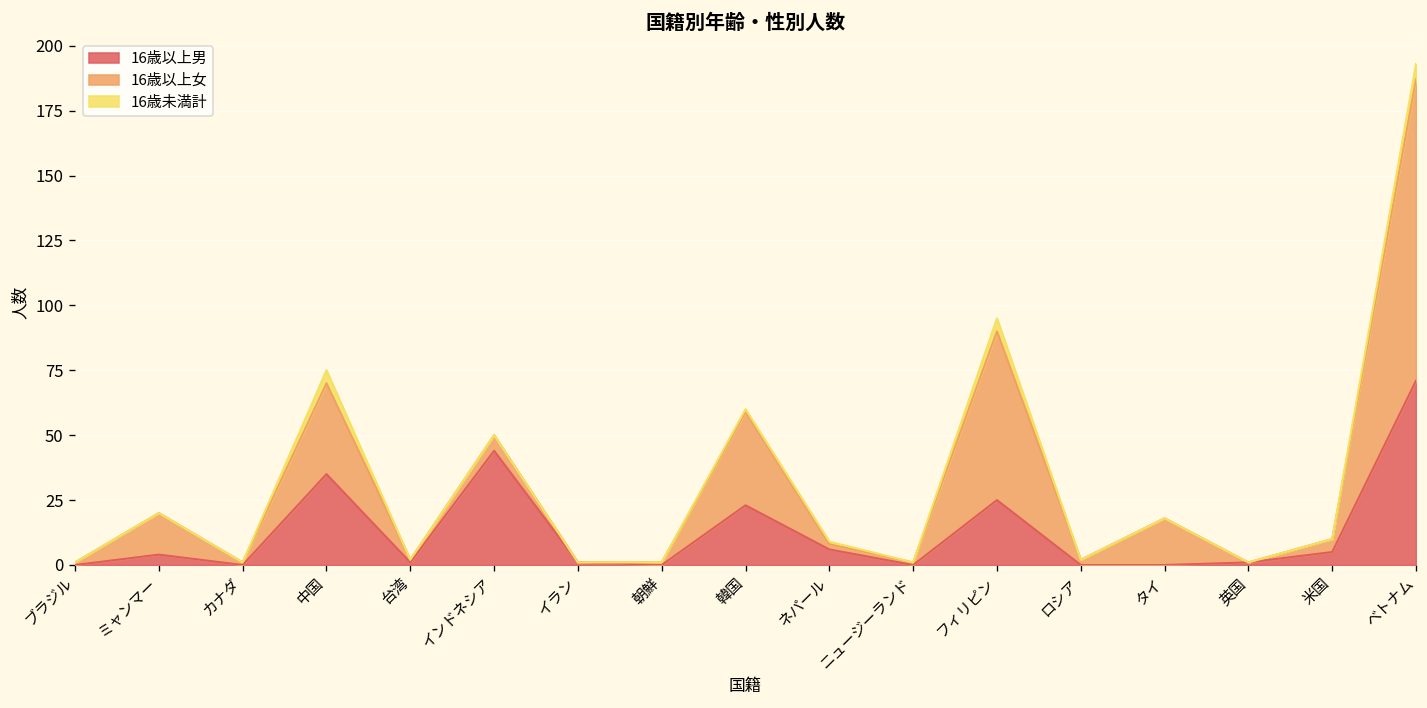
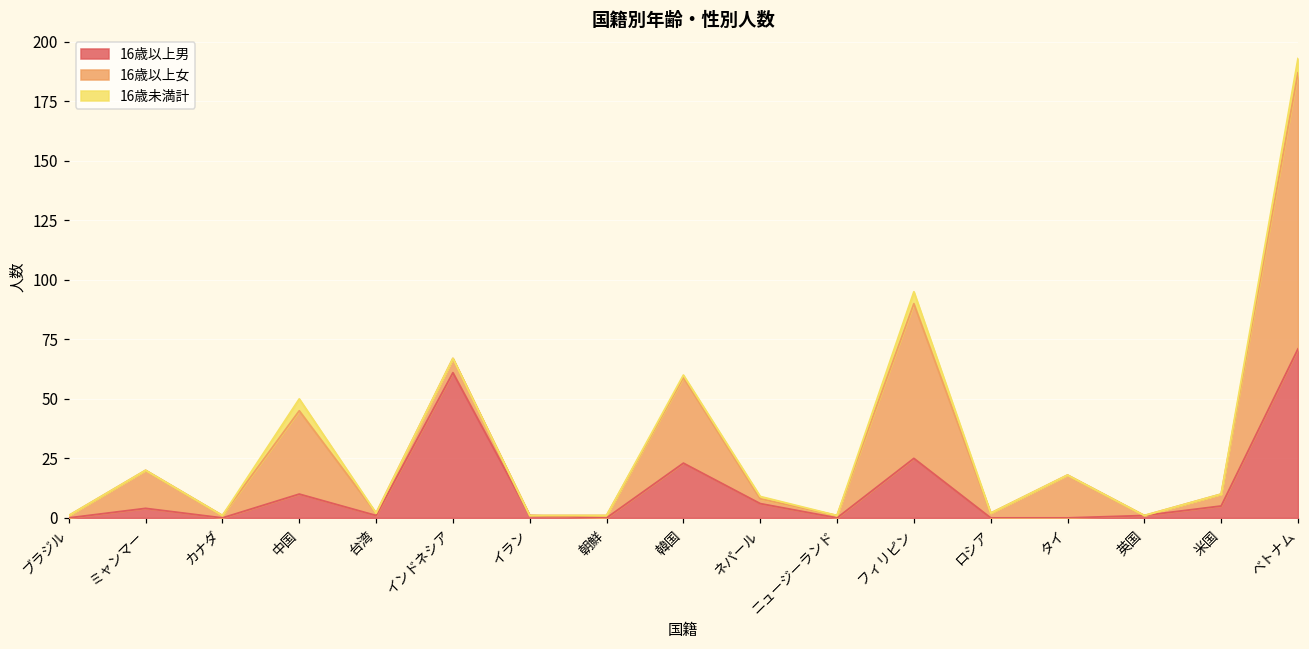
  {
    "16歳以上男": {
      "ミャンマー": 4,
-     "中国": 35,
-     "インドネシア": 44,
+     "中国": 10,
+     "インドネシア": 61,
      "韓国": 23,
      "ネパール": 6,
      "フィリピン": 25,
      "ロシア": 0,
      "タイ": 0,
      "米国": 5,
      "ベトナム": 71
    },
    "16歳以上女": {
      "中国": 35,
      "フィリピン": 65,
      "ベトナム": 116
    },
    "16歳未満計": {
      "中国": 5,
      "フィリピン": 5,
      "ベトナム": 6
    }
  }
